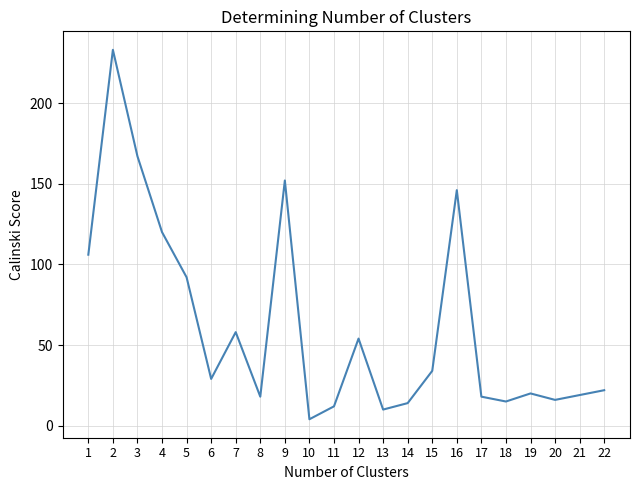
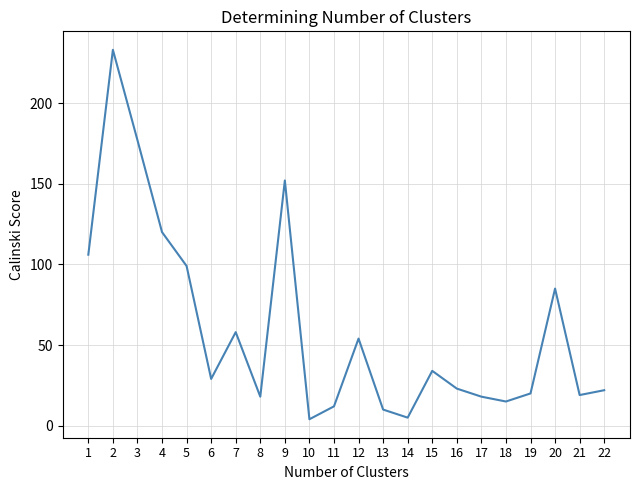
  {
    "1": 106,
    "2": 233,
-   "3": 167,
+   "3": 177,
    "4": 120,
-   "5": 92,
+   "5": 99,
    "6": 29,
    "7": 58,
    "8": 18,
    "9": 152,
    "10": 4,
    "11": 12,
    "12": 54,
    "13": 10,
-   "14": 14,
+   "14": 5,
    "15": 34,
-   "16": 146,
+   "16": 23,
    "17": 18,
    "18": 15,
    "19": 20,
-   "20": 16,
+   "20": 85,
    "21": 19,
    "22": 22
  }
